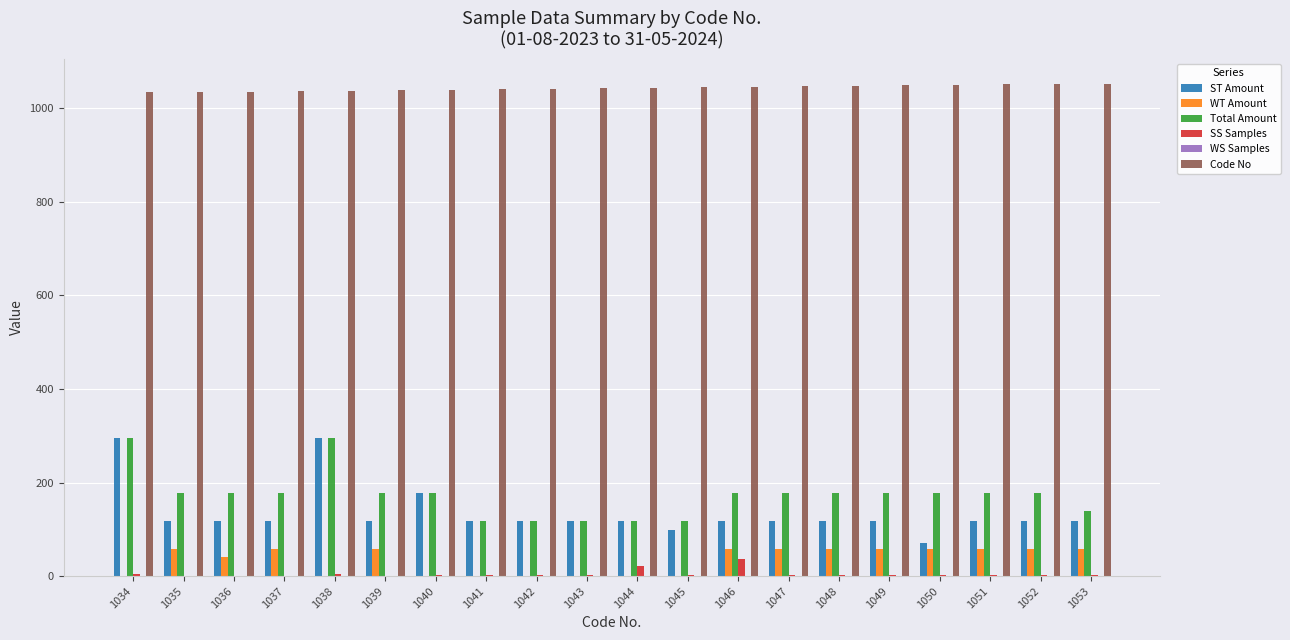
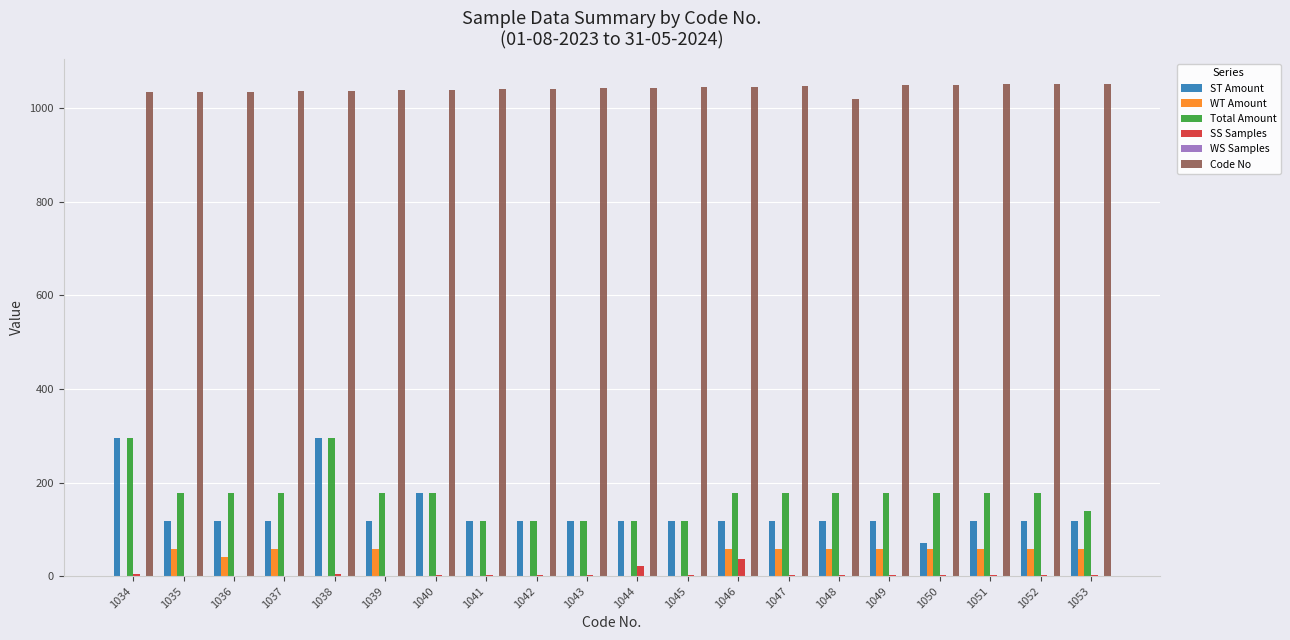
  {
    "ST Amount": {
      "1034": 300,
      "1035": 120,
      "1036": 120,
      "1037": 120,
      "1038": 300,
      "1039": 120,
      "1040": 180,
      "1041": 120,
      "1042": 120,
      "1043": 120,
      "1044": 120,
-     "1045": 100,
+     "1045": 120,
      "1046": 120,
      "1047": 120,
      "1048": 120,
      "1049": 120,
      "1050": 70,
      "1051": 120,
      "1052": 120,
      "1053": 120
    },
    "WT Amount": {
      "1034": 0,
      "1035": 60,
      "1036": 40,
      "1037": 60,
      "1038": 0,
      "1039": 60,
      "1040": 0,
      "1041": 0,
      "1042": 0,
      "1043": 0,
      "1044": 0,
      "1045": 0,
      "1046": 60,
      "1047": 60,
      "1048": 60,
      "1049": 60,
      "1050": 60,
      "1051": 60,
      "1052": 60,
      "1053": 60
    },
    "Total Amount": {
      "1034": 300,
      "1035": 180,
      "1036": 180,
      "1037": 180,
      "1038": 300,
      "1039": 180,
      "1040": 180,
      "1041": 120,
      "1042": 120,
      "1043": 120,
      "1044": 120,
      "1045": 120,
      "1046": 180,
      "1047": 180,
      "1048": 180,
      "1049": 180,
      "1050": 180,
      "1051": 180,
      "1052": 180,
      "1053": 140
    },
    "SS Samples": {
      "1044": 20,
      "1046": 40
    },
    "WS Samples": {
      "1034": 0,
      "1038": 0,
      "1040": 0,
      "1041": 0,
      "1042": 0,
      "1043": 0,
      "1044": 0,
      "1045": 0
    },
    "Code No": {
      "1034": 1030,
      "1035": 1040,
      "1036": 1040,
      "1037": 1040,
      "1038": 1040,
      "1039": 1040,
      "1040": 1040,
      "1041": 1040,
      "1042": 1040,
      "1043": 1040,
      "1044": 1040,
      "1045": 1050,
      "1046": 1050,
      "1047": 1050,
-     "1048": 1050,
+     "1048": 1020,
      "1049": 1050,
      "1050": 1050,
      "1051": 1050,
      "1052": 1050,
      "1053": 1050
    }
  }
